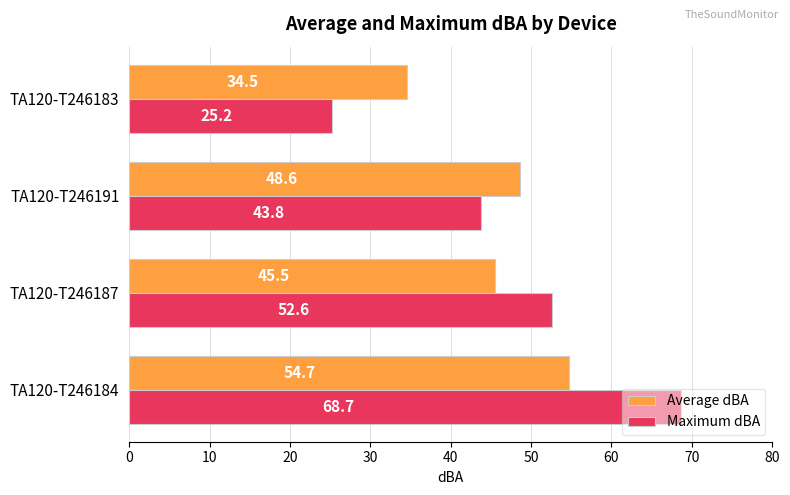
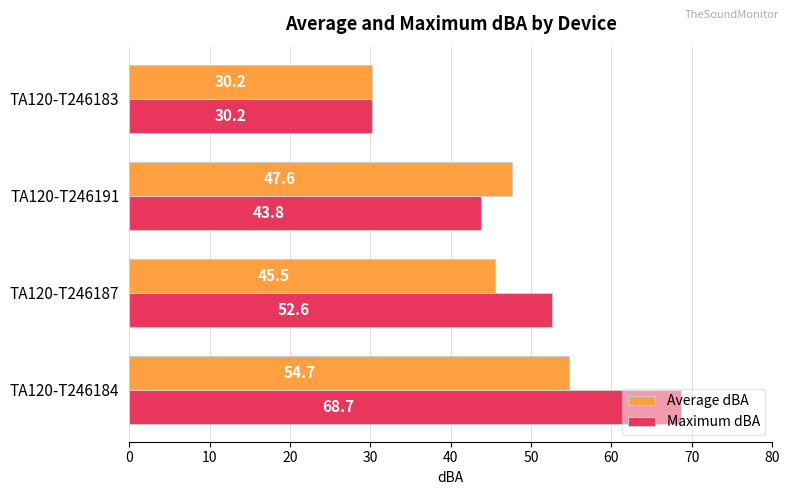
  {
    "Average dBA": {
-     "TA120-T246183": 34.5,
-     "TA120-T246191": 48.6,
+     "TA120-T246183": 30.2,
+     "TA120-T246191": 47.6,
      "TA120-T246187": 45.5,
      "TA120-T246184": 54.7
    },
    "Maximum dBA": {
-     "TA120-T246183": 25.2,
+     "TA120-T246183": 30.2,
      "TA120-T246191": 43.8,
      "TA120-T246187": 52.6
    }
  }
